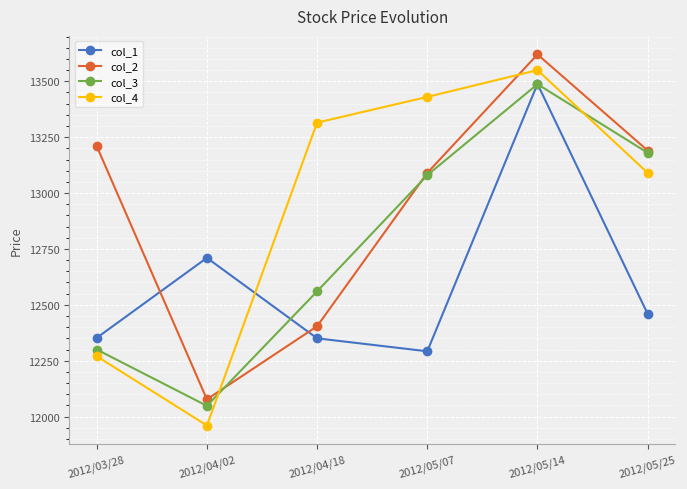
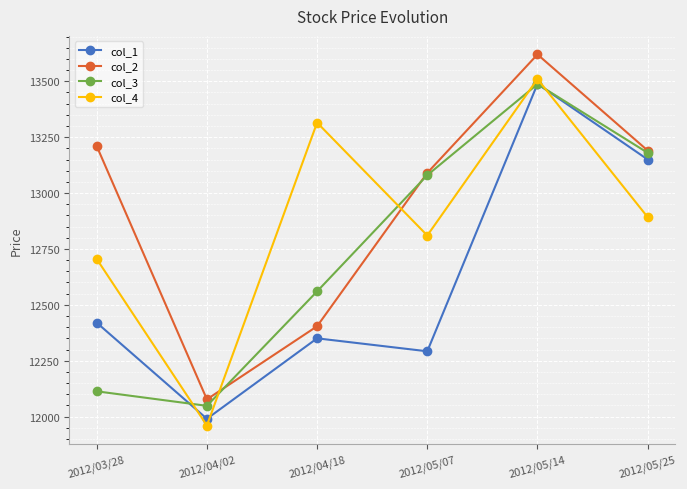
  {
    "col_1": {
-     "2012/03/28": 12350,
-     "2012/04/02": 12710,
+     "2012/03/28": 12420,
+     "2012/04/02": 11990,
      "2012/04/18": 12350,
      "2012/05/07": 12290,
-     "2012/05/25": 12460
+     "2012/05/25": 13150
    },
    "col_2": {
      "2012/03/28": 13210,
      "2012/04/02": 12080,
      "2012/04/18": 12400,
      "2012/05/14": 13620
    },
    "col_3": {
-     "2012/03/28": 12300,
+     "2012/03/28": 12110,
      "2012/04/02": 12050,
      "2012/04/18": 12560
    },
    "col_4": {
-     "2012/03/28": 12270,
+     "2012/03/28": 12710,
      "2012/04/02": 11960,
      "2012/04/18": 13320,
-     "2012/05/07": 13430,
-     "2012/05/14": 13550,
-     "2012/05/25": 13090
+     "2012/05/07": 12810,
+     "2012/05/14": 13510,
+     "2012/05/25": 12890
    }
  }
